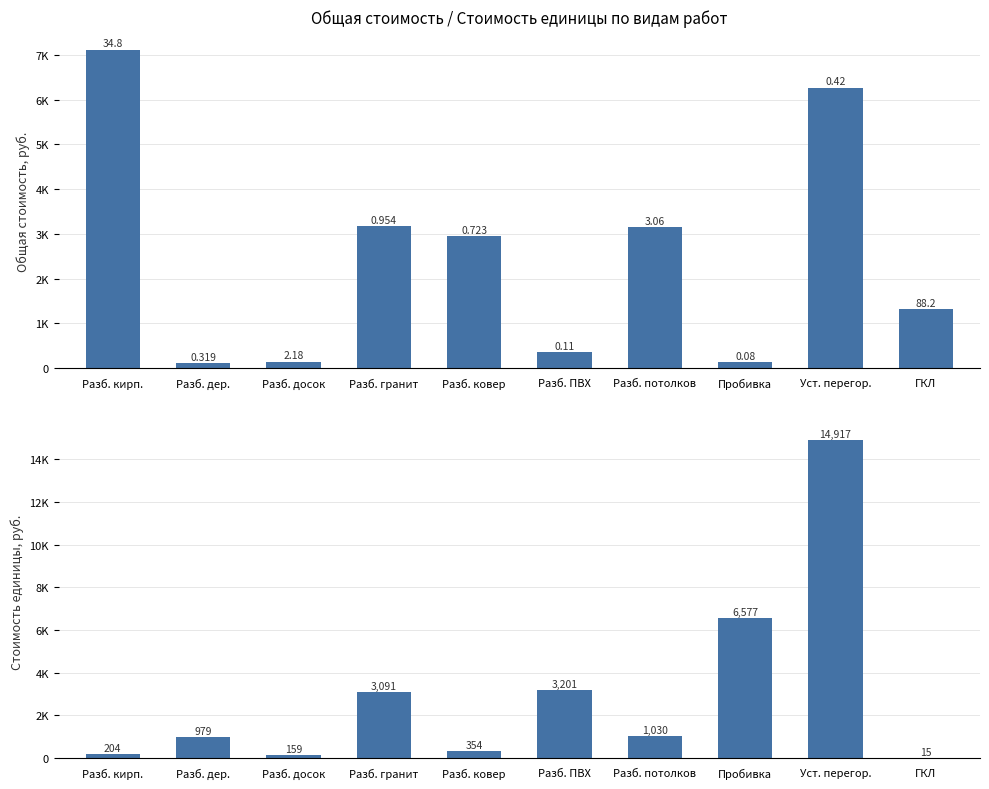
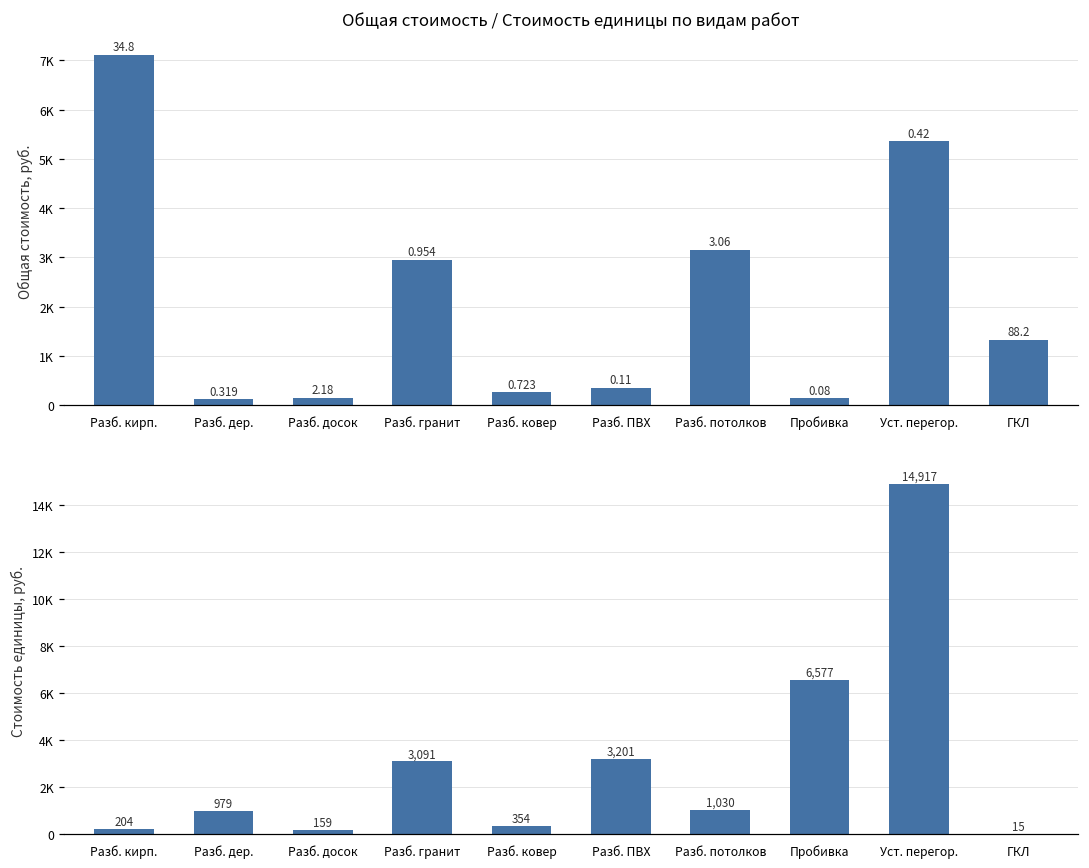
  {
    "Общая стоимость / Стоимость единицы по видам работ": {
-     "Разб. гранит": 3200,
-     "Разб. ковер": 2900,
-     "Уст. перегор.": 6300
+     "Разб. гранит": 2900,
+     "Разб. ковер": 300,
+     "Уст. перегор.": 5400
    }
  }
